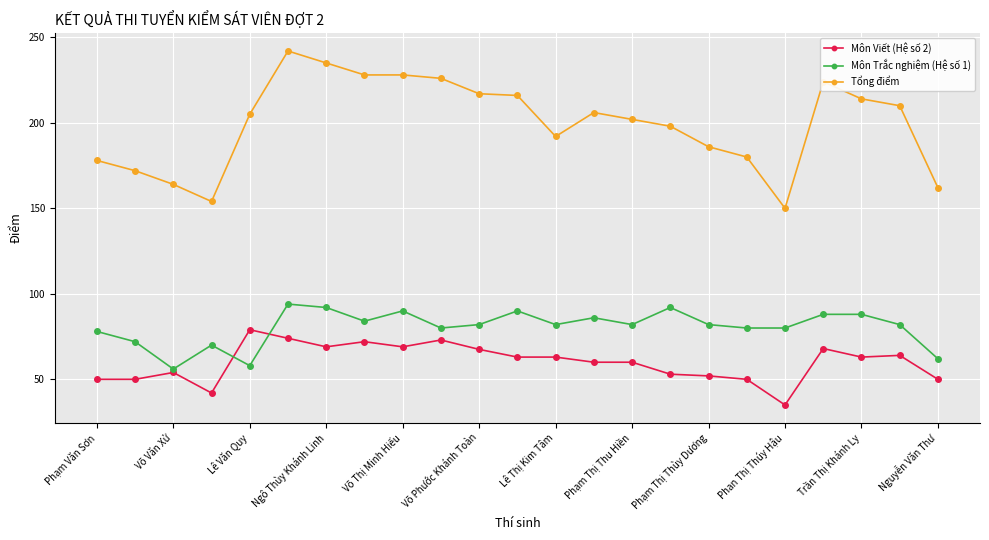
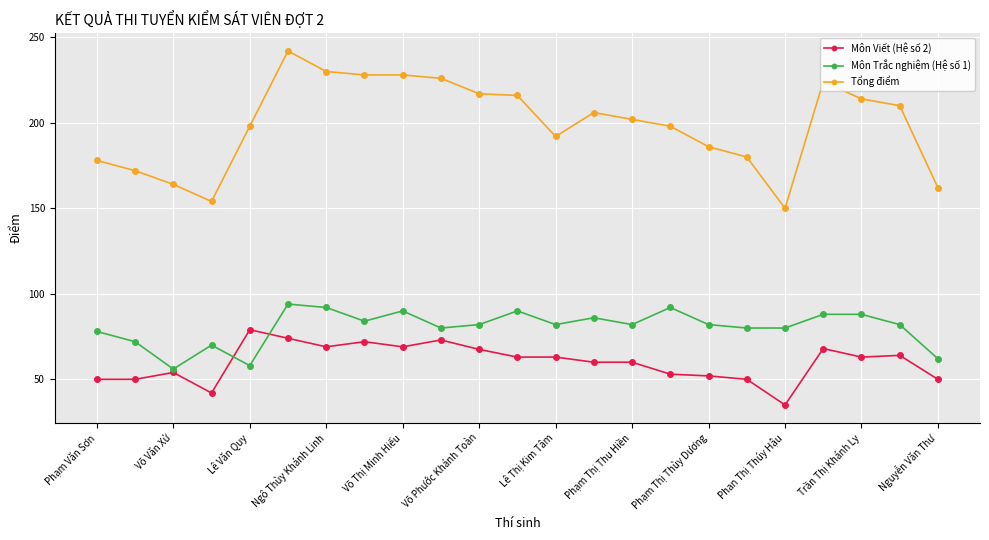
  {
    "Môn Viết (Hệ số 2)": {
      "Phạm Văn Sơn": 50,
      "Võ Văn Xử": 54,
      "Lê Văn Quy": 79,
      "Ngô Thùy Khánh Linh": 69,
      "Võ Thị Minh Hiếu": 69,
      "Võ Phước Khánh Toàn": 68,
      "Lê Thị Kim Tâm": 63,
      "Phạm Thị Thu Hiền": 60,
      "Phạm Thị Thùy Dương": 52,
      "Phan Thị Thúy Hậu": 35,
      "Trần Thị Khánh Ly": 63,
      "Nguyễn Văn Thư": 50
    },
    "Môn Trắc nghiệm (Hệ số 1)": {
      "Phạm Văn Sơn": 78,
      "Võ Văn Xử": 56,
      "Lê Văn Quy": 58,
      "Ngô Thùy Khánh Linh": 92,
      "Võ Thị Minh Hiếu": 90,
      "Võ Phước Khánh Toàn": 82,
      "Lê Thị Kim Tâm": 82,
      "Phạm Thị Thu Hiền": 82,
      "Phạm Thị Thùy Dương": 82,
      "Phan Thị Thúy Hậu": 80,
      "Trần Thị Khánh Ly": 88,
      "Nguyễn Văn Thư": 62
    },
    "Tổng điểm": {
      "Phạm Văn Sơn": 178,
      "Võ Văn Xử": 164,
-     "Lê Văn Quy": 205,
-     "Ngô Thùy Khánh Linh": 235,
+     "Lê Văn Quy": 198,
+     "Ngô Thùy Khánh Linh": 230,
      "Võ Thị Minh Hiếu": 228,
      "Võ Phước Khánh Toàn": 217,
      "Lê Thị Kim Tâm": 192,
      "Phạm Thị Thu Hiền": 202,
      "Phạm Thị Thùy Dương": 186,
      "Phan Thị Thúy Hậu": 150,
      "Trần Thị Khánh Ly": 214,
      "Nguyễn Văn Thư": 162
    }
  }
